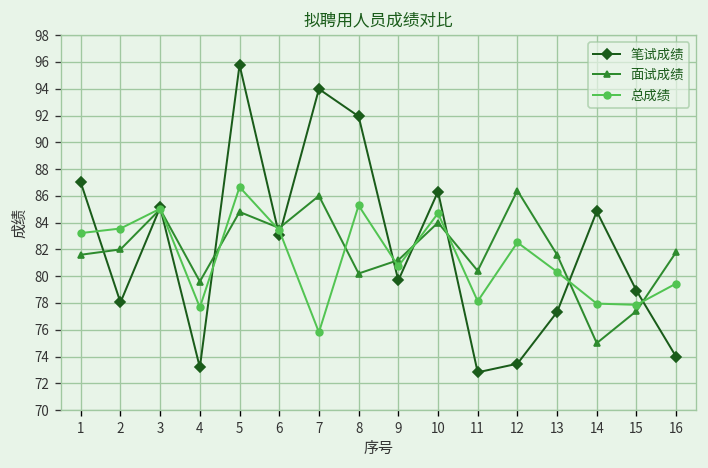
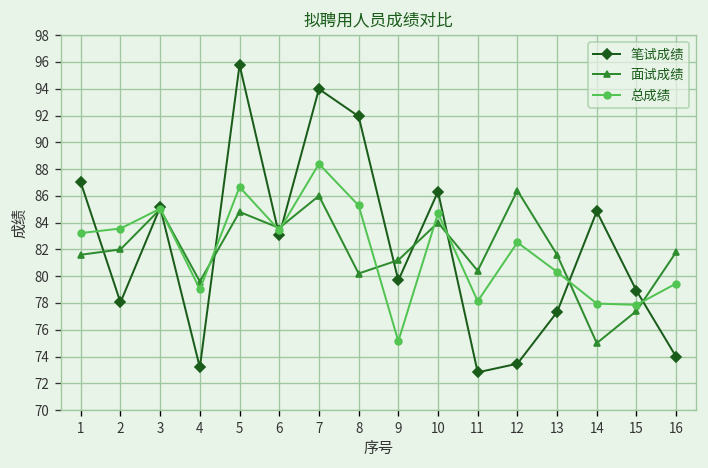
  {
    "总成绩": {
      "1": 83.2,
      "2": 83.6,
-     "4": 77.7,
+     "4": 79.0,
      "5": 86.7,
-     "7": 75.8,
+     "7": 88.4,
      "8": 85.3,
-     "9": 80.7,
+     "9": 75.1,
      "10": 84.7,
      "11": 78.1,
      "12": 82.5,
      "13": 80.3,
      "14": 78.0,
      "15": 77.9,
      "16": 79.5
    }
  }
